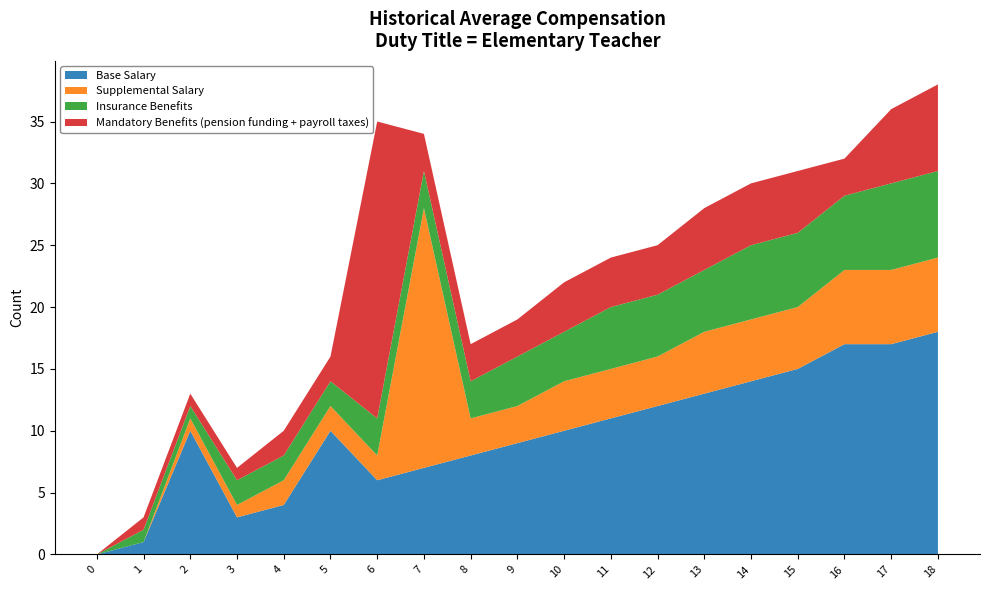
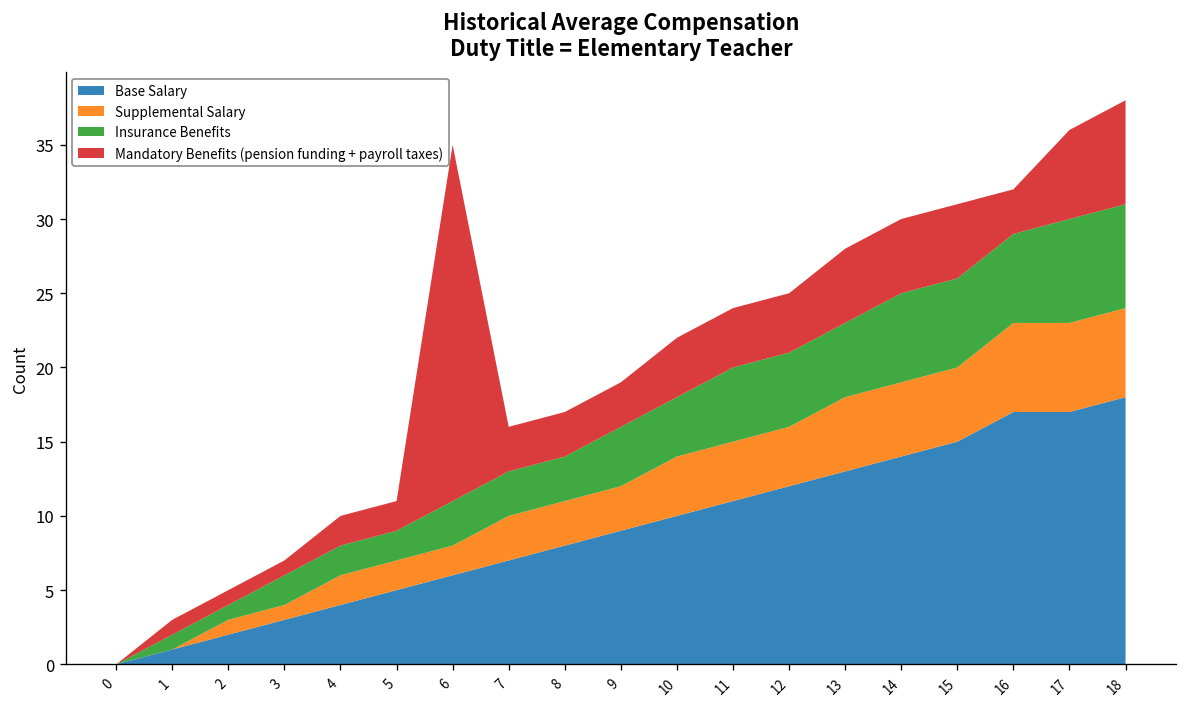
  {
    "Base Salary": {
-     "2": 10,
+     "2": 2,
      "3": 3,
      "4": 4,
-     "5": 10,
+     "5": 5,
      "6": 6,
      "7": 7,
      "8": 8,
      "9": 9,
      "10": 10,
      "11": 11,
      "12": 12,
      "13": 13,
      "14": 14,
      "15": 15,
      "16": 17,
      "17": 17,
      "18": 18
    },
    "Supplemental Salary": {
      "2": 1,
      "3": 1,
      "4": 2,
      "5": 2,
      "6": 2,
-     "7": 21,
+     "7": 3,
      "8": 3,
      "9": 3,
      "10": 4,
      "11": 4,
      "12": 4,
      "13": 5,
      "14": 5,
      "15": 5,
      "16": 6,
      "17": 6,
      "18": 6
    },
    "Insurance Benefits": {
      "1": 1,
      "2": 1,
      "3": 2,
      "4": 2,
      "5": 2,
      "6": 3,
      "7": 3,
      "8": 3,
      "9": 4,
      "10": 4,
      "11": 5,
      "12": 5,
      "13": 5,
      "14": 6,
      "15": 6,
      "16": 6,
      "17": 7,
      "18": 7
    },
    "Mandatory Benefits (pension funding + payroll taxes)": {
      "1": 1,
      "2": 1,
      "3": 1,
      "4": 2,
      "5": 2,
      "6": 24,
      "7": 3,
      "8": 3,
      "9": 3,
      "10": 4,
      "11": 4,
      "12": 4,
      "13": 5,
      "14": 5,
      "15": 5,
      "16": 3,
      "17": 6,
      "18": 7
    }
  }
